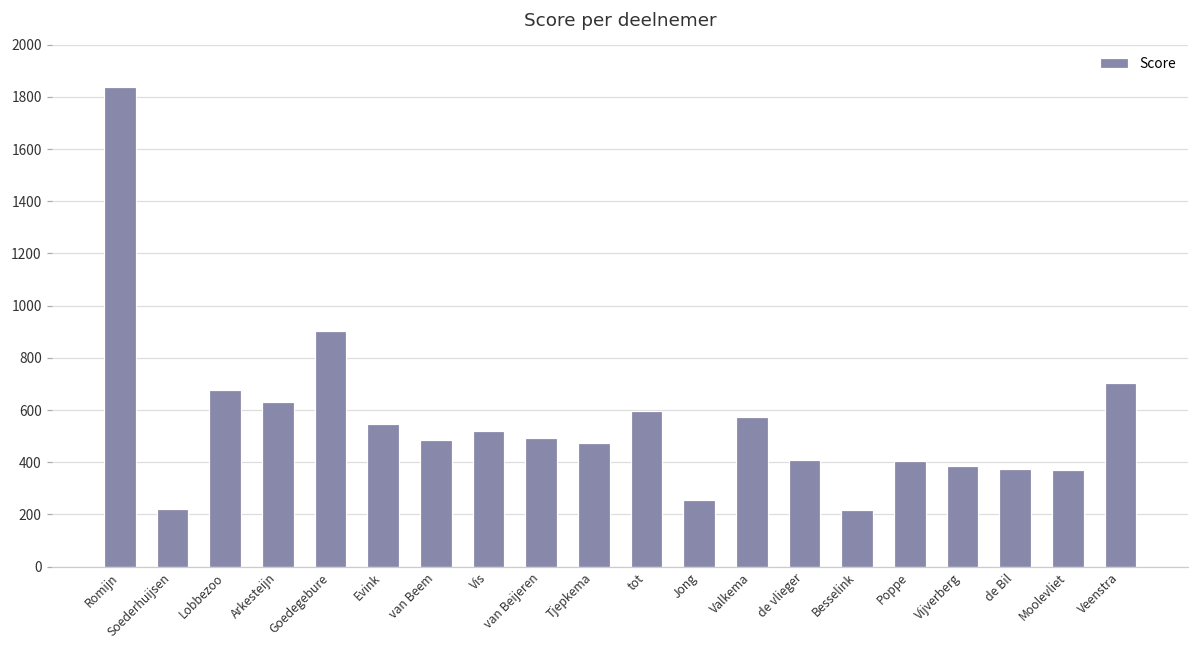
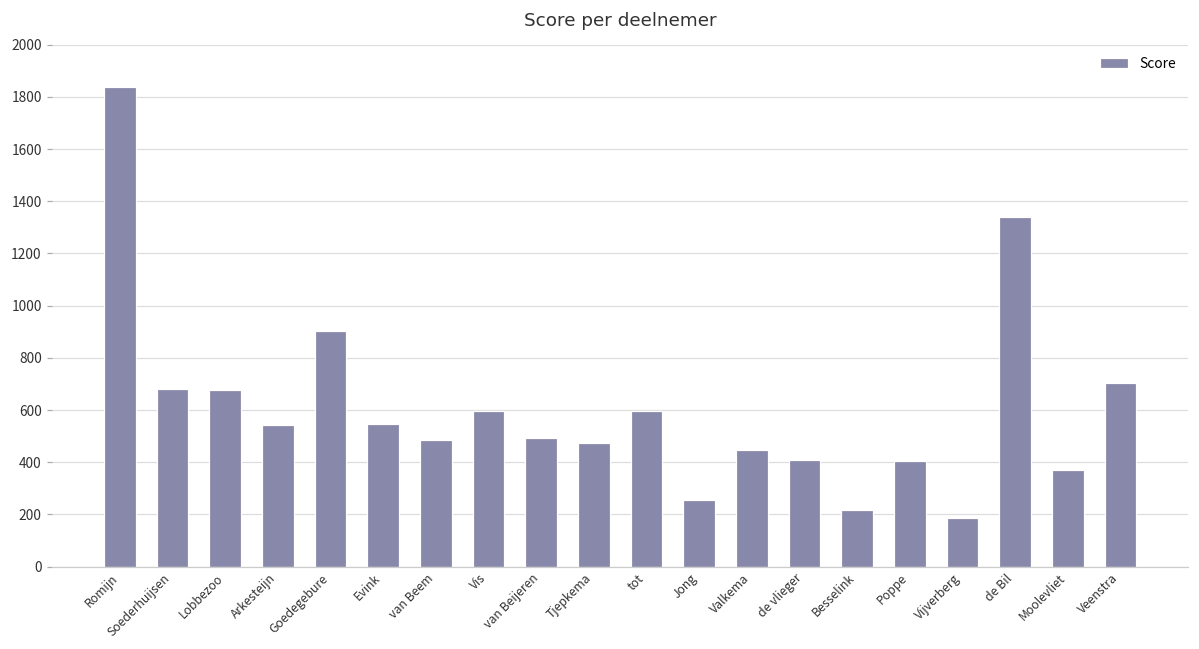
  {
    "Romijn": 1840,
-   "Soederhuijsen": 220,
+   "Soederhuijsen": 680,
    "Lobbezoo": 680,
-   "Arkesteijn": 630,
+   "Arkesteijn": 540,
    "Goedegebure": 900,
    "Evink": 550,
    "van Beem": 480,
-   "Vis": 520,
+   "Vis": 600,
    "van Beijeren": 490,
    "Tjepkema": 470,
    "tot": 600,
    "Jong": 260,
-   "Valkema": 570,
+   "Valkema": 450,
    "de vlieger": 410,
    "Besselink": 220,
    "Poppe": 400,
-   "Vijverberg": 390,
-   "de Bil": 380,
+   "Vijverberg": 190,
+   "de Bil": 1340,
    "Moolevliet": 370,
    "Veenstra": 700
  }
